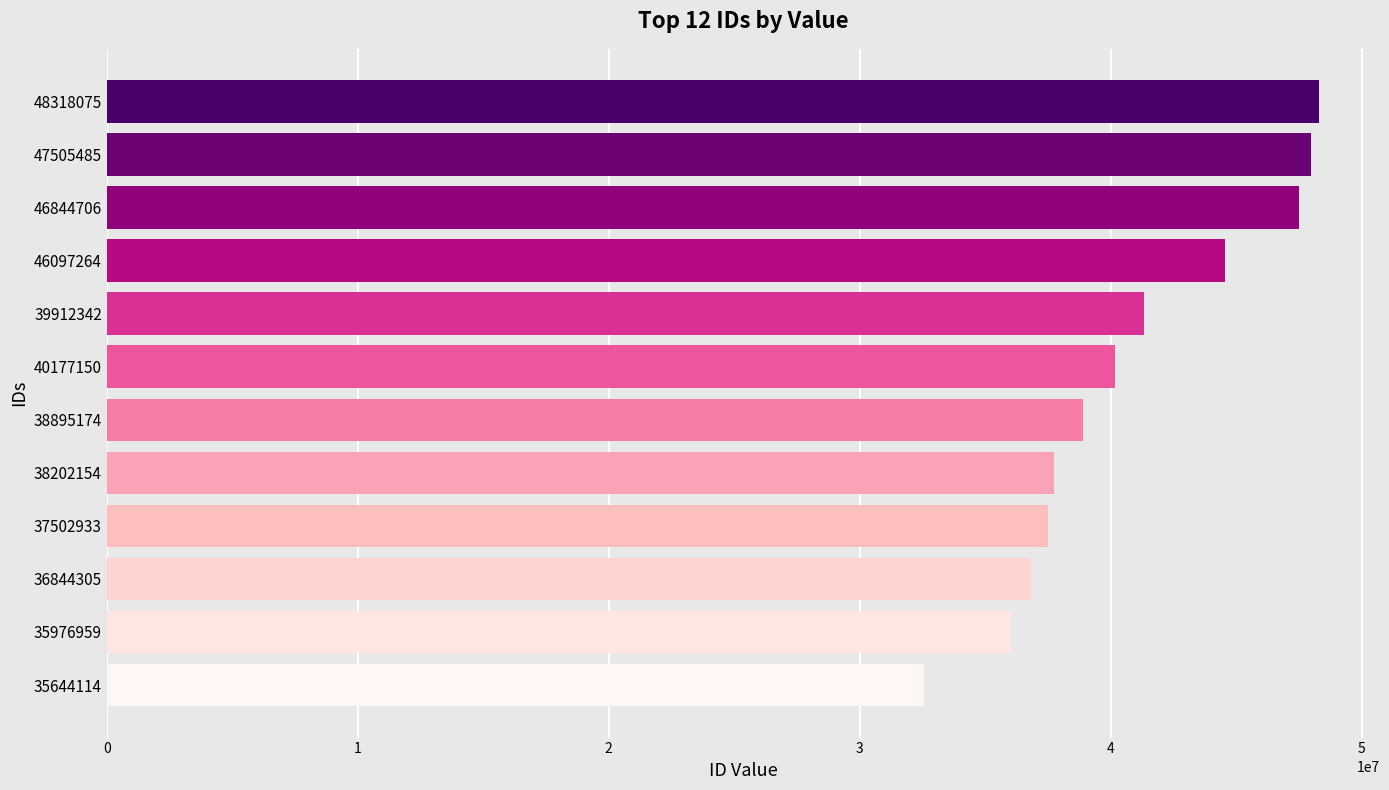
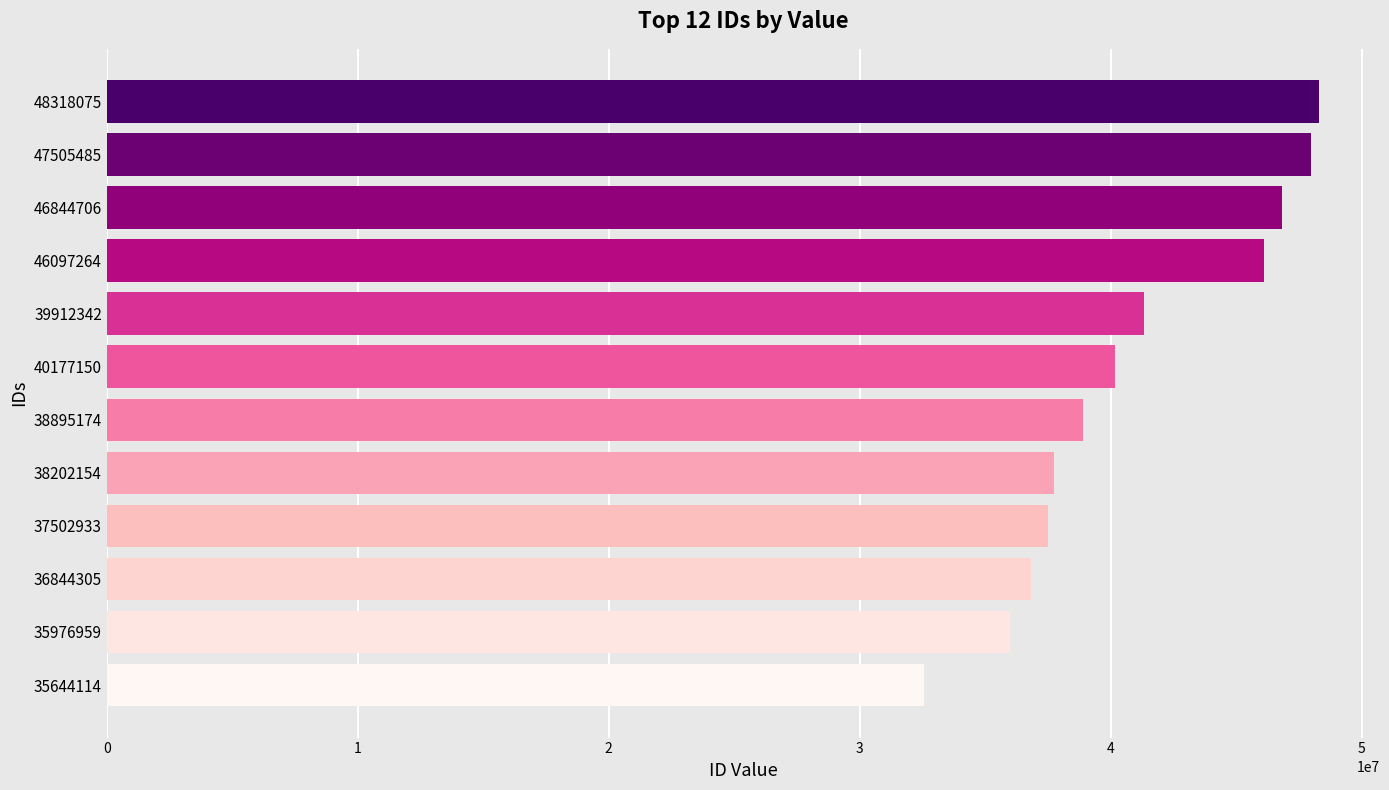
  {
    "48318075": 48300000,
    "47505485": 48000000,
-   "46844706": 47500000,
-   "46097264": 44600000,
+   "46844706": 46800000,
+   "46097264": 46100000,
    "39912342": 41300000,
    "40177150": 40200000,
    "38895174": 38900000,
    "38202154": 37700000,
    "37502933": 37500000,
    "36844305": 36800000,
    "35976959": 36000000,
    "35644114": 32600000
  }
